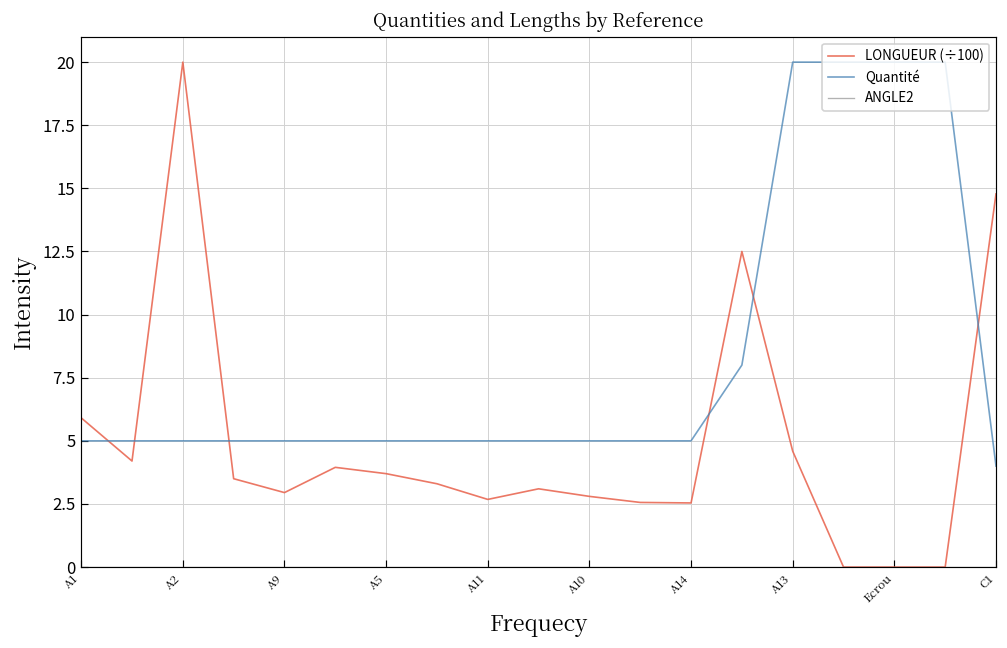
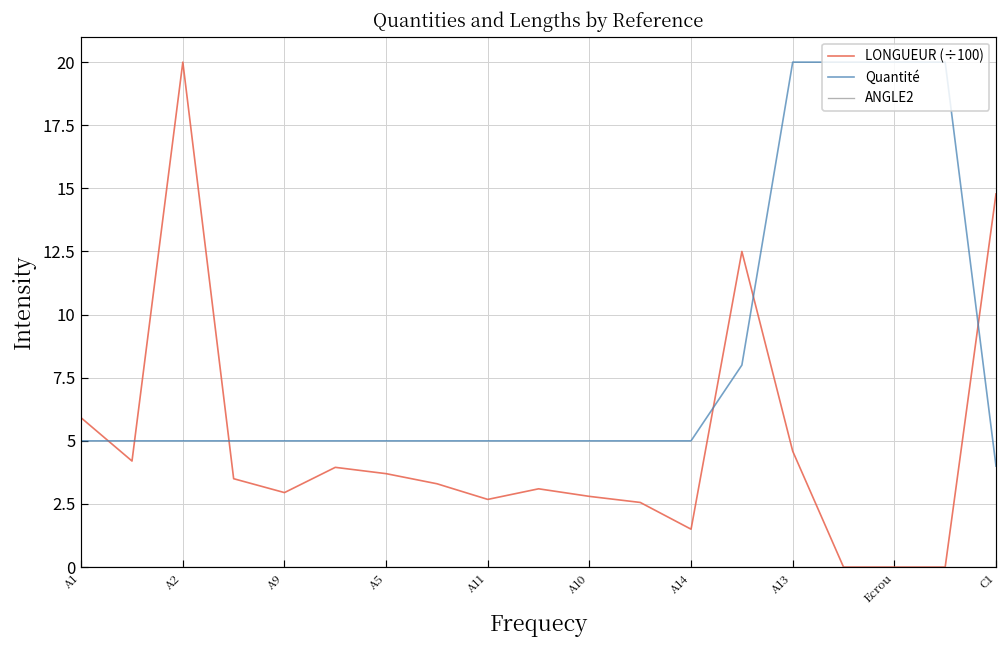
  {
    "LONGUEUR (÷100)": {
      "A1": 5.9,
      "A2": 20.0,
      "A9": 3.0,
      "A5": 3.7,
      "A11": 2.7,
      "A10": 2.8,
-     "A14": 2.5,
+     "A14": 1.5,
      "A13": 4.6,
      "C1": 14.8
    },
    "Quantité": {
      "A1": 5.0,
      "A2": 5.0,
      "A9": 5.0,
      "A5": 5.0,
      "A11": 5.0,
      "A10": 5.0,
      "A14": 5.0,
      "A13": 20.0,
      "C1": 4.0
    },
    "ANGLE2": {
      "A1": 0.0,
      "A2": 0.0,
      "A9": 0.0,
      "A5": 0.0,
      "A11": 0.0,
      "A10": 0.0,
      "A14": 0.0,
      "A13": 0.0,
      "C1": 0.0
    }
  }
